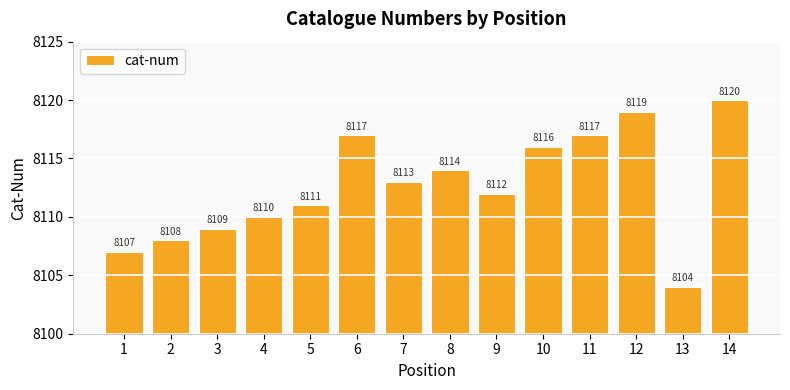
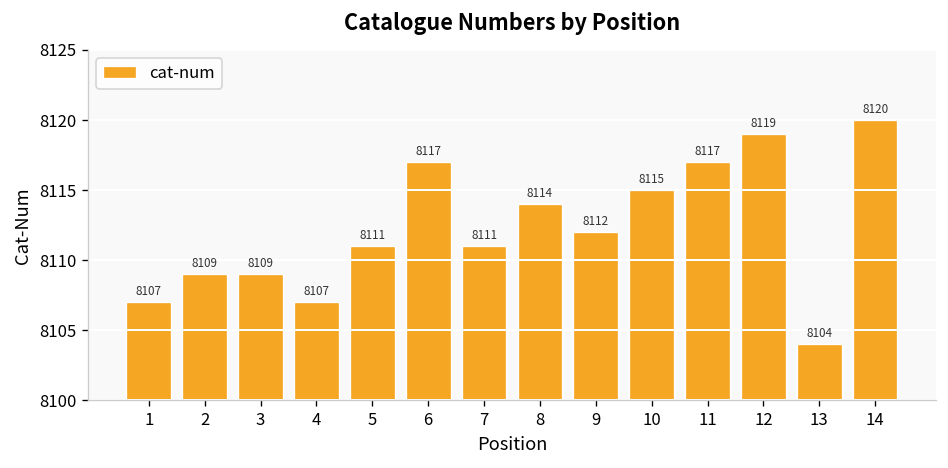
  {
    "1": 8107,
-   "2": 8108,
+   "2": 8109,
    "3": 8109,
-   "4": 8110,
+   "4": 8107,
    "5": 8111,
    "6": 8117,
-   "7": 8113,
+   "7": 8111,
    "8": 8114,
    "9": 8112,
-   "10": 8116,
+   "10": 8115,
    "11": 8117,
    "12": 8119,
    "13": 8104,
    "14": 8120
  }
